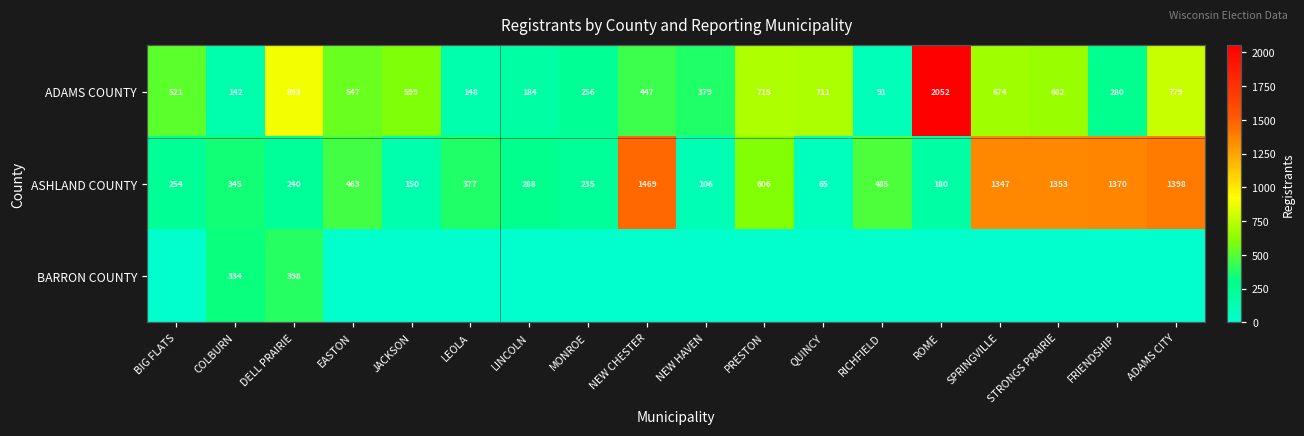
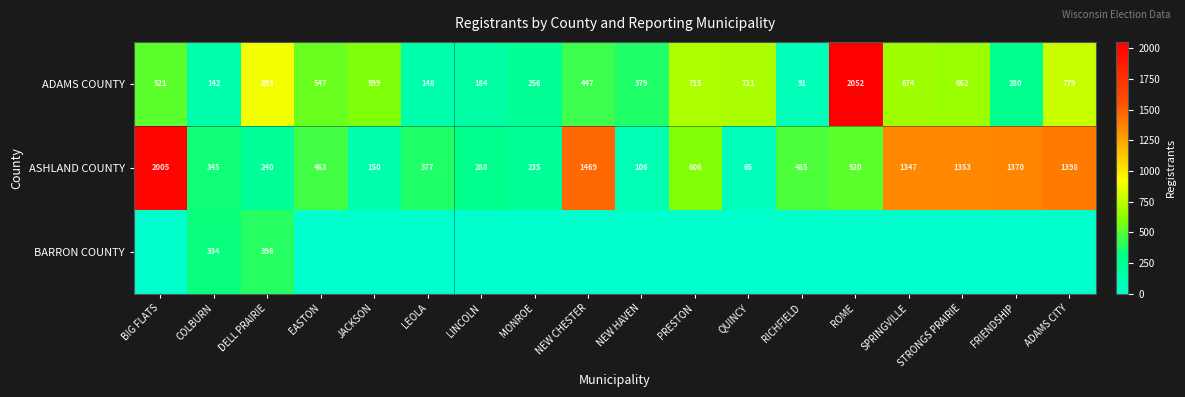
  {
    "ADAMS COUNTY": {
      "BIG FLATS": 521,
      "COLBURN": 142,
      "DELL PRAIRIE": 893,
      "EASTON": 547,
      "JACKSON": 599,
      "LEOLA": 148,
      "LINCOLN": 184,
      "MONROE": 256,
      "NEW CHESTER": 447,
      "NEW HAVEN": 379,
      "PRESTON": 715,
      "QUINCY": 711,
      "RICHFIELD": 91,
      "ROME": 2052,
      "SPRINGVILLE": 674,
      "STRONGS PRAIRIE": 662,
      "FRIENDSHIP": 280,
      "ADAMS CITY": 779
    },
    "ASHLAND COUNTY": {
-     "BIG FLATS": 254,
+     "BIG FLATS": 2005,
      "COLBURN": 345,
      "DELL PRAIRIE": 240,
      "EASTON": 463,
      "JACKSON": 150,
      "LEOLA": 377,
      "LINCOLN": 288,
      "MONROE": 235,
      "NEW CHESTER": 1469,
      "NEW HAVEN": 106,
      "PRESTON": 606,
      "QUINCY": 65,
      "RICHFIELD": 485,
-     "ROME": 180,
+     "ROME": 520,
      "SPRINGVILLE": 1347,
      "STRONGS PRAIRIE": 1353,
      "FRIENDSHIP": 1370,
      "ADAMS CITY": 1398
    },
    "BARRON COUNTY": {
      "COLBURN": 334,
      "DELL PRAIRIE": 398
    }
  }
